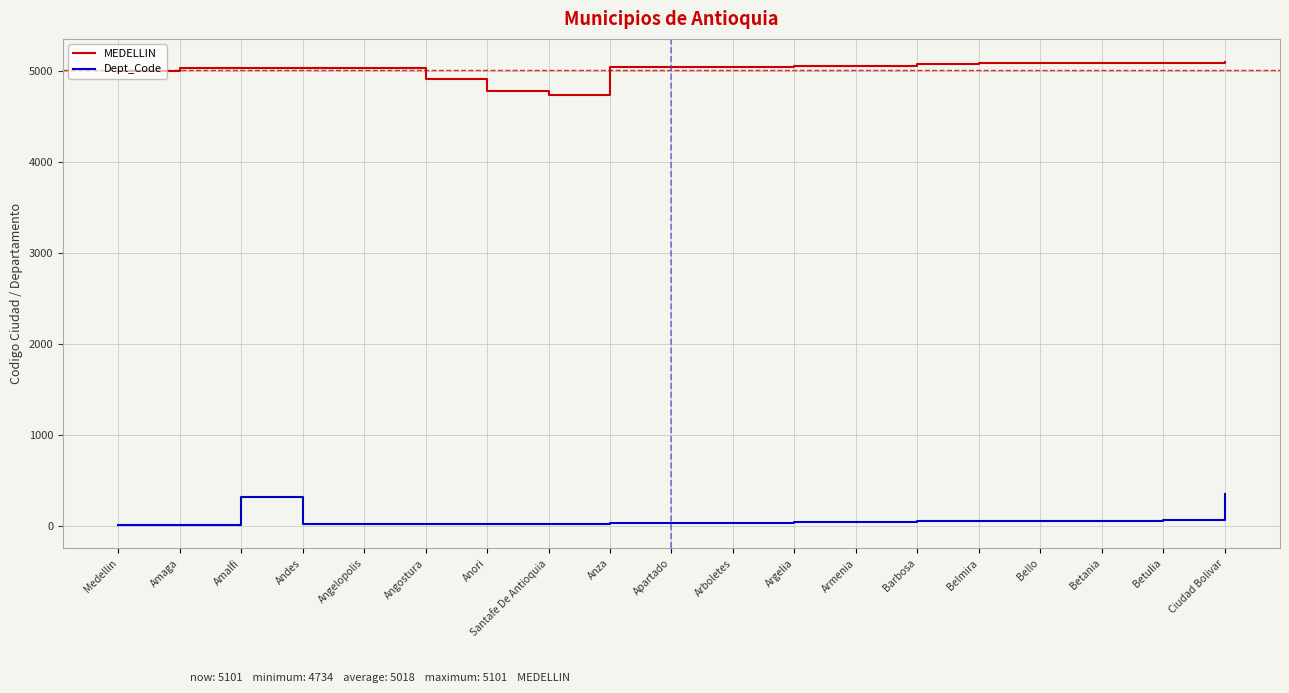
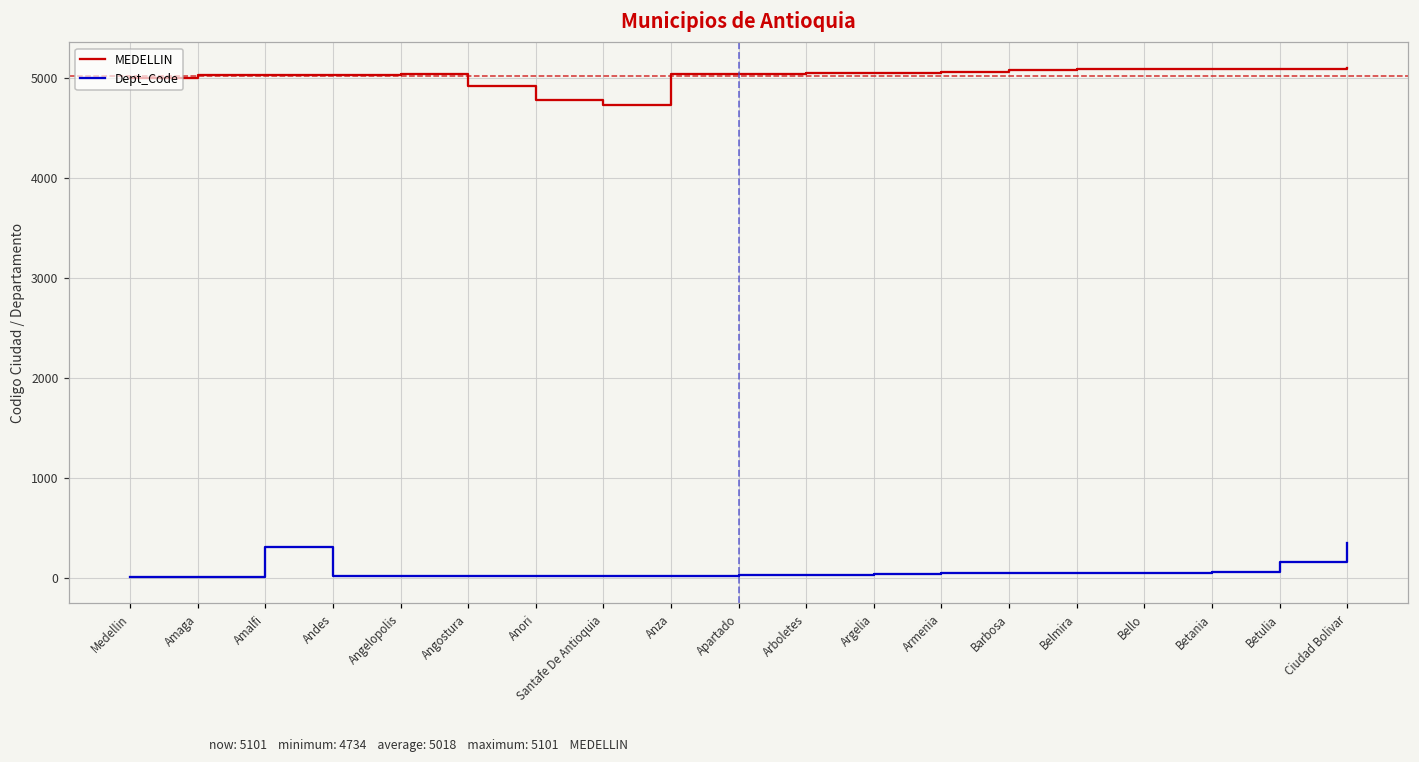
  {
    "MEDELLIN": {
      "Amaga": 5000,
      "Amalfi": 5000,
      "Andes": 5000,
      "Angelopolis": 5000,
      "Angostura": 4900,
      "Anori": 4800,
      "Santafe De Antioquia": 4700,
      "Anza": 5000,
      "Apartado": 5000,
      "Arboletes": 5100,
      "Argelia": 5100,
      "Armenia": 5100,
      "Barbosa": 5100,
      "Belmira": 5100,
      "Bello": 5100,
      "Betania": 5100,
      "Betulia": 5100,
      "Ciudad Bolivar": 5100
    },
    "Dept_Code": {
      "Medellin": 0,
      "Amaga": 0,
      "Amalfi": 300,
      "Andes": 0,
      "Angelopolis": 0,
      "Angostura": 0,
      "Anori": 0,
      "Santafe De Antioquia": 0,
      "Anza": 0,
      "Apartado": 0,
      "Arboletes": 0,
      "Argelia": 0,
      "Armenia": 0,
      "Barbosa": 0,
      "Belmira": 100,
      "Bello": 100,
      "Betania": 100,
-     "Betulia": 100,
+     "Betulia": 200,
      "Ciudad Bolivar": 400
    }
  }
